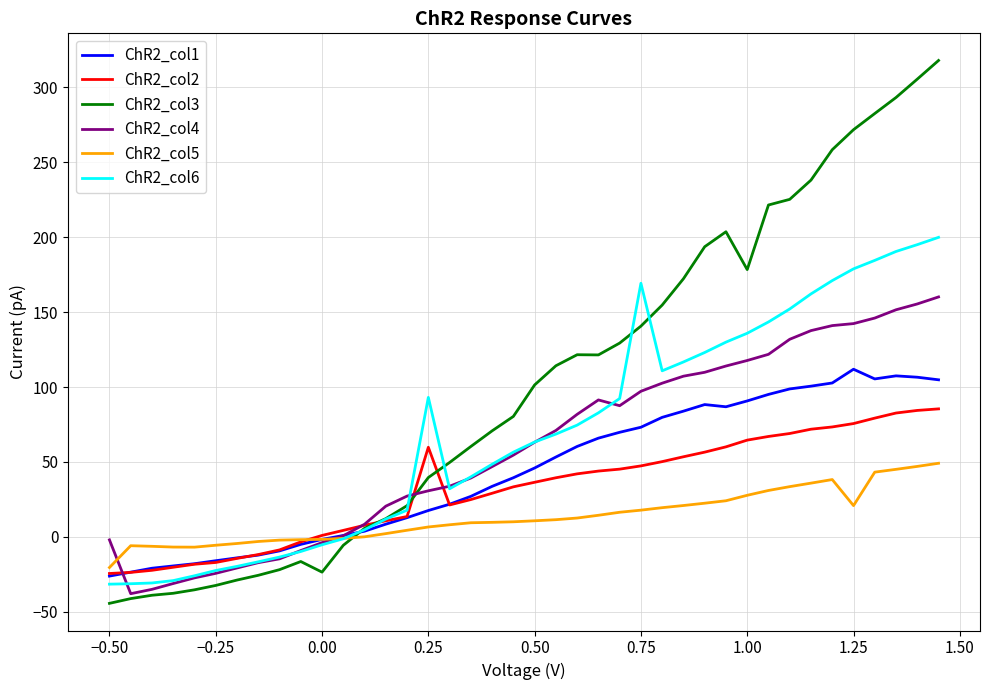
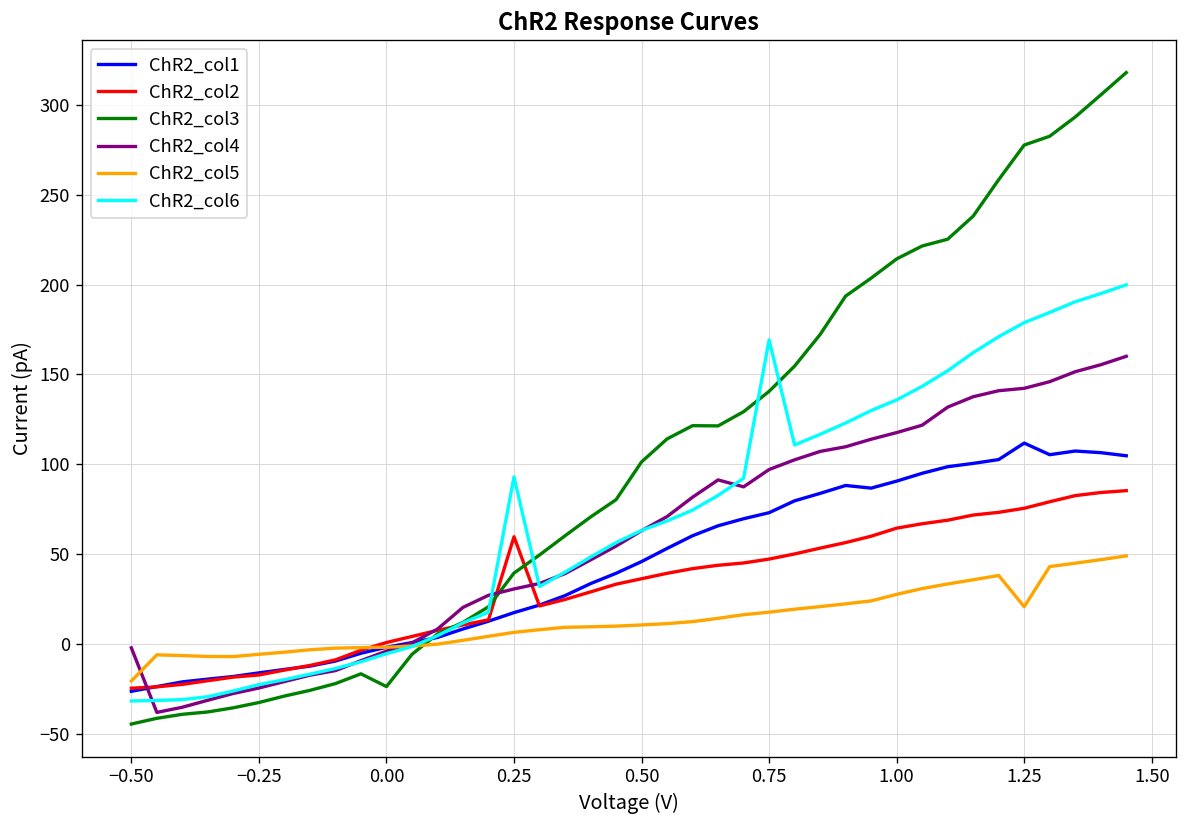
  {
    "ChR2_col1": {
      "−0.50": -26,
      "0.25": 18,
      "0.50": 46,
      "0.75": 73,
      "1.00": 91,
      "1.25": 112
    },
    "ChR2_col2": {
      "−0.50": -24,
      "0.00": 1,
      "0.25": 60,
      "0.50": 36,
      "0.75": 47,
      "1.00": 65,
      "1.25": 76
    },
    "ChR2_col3": {
      "−0.50": -44,
      "−0.25": -32,
      "0.00": -24,
      "0.25": 40,
      "0.50": 101,
      "0.75": 141,
-     "1.00": 178,
-     "1.25": 272
+     "1.00": 214,
+     "1.25": 278
    },
    "ChR2_col4": {
      "−0.50": -2,
      "−0.25": -24,
      "0.25": 31,
      "0.75": 97,
      "1.00": 118,
      "1.25": 142
    },
    "ChR2_col5": {
      "−0.50": -20,
      "−0.25": -6,
      "0.25": 7,
      "0.50": 11,
      "0.75": 18,
      "1.00": 28,
      "1.25": 21
    },
    "ChR2_col6": {
      "−0.50": -32,
      "−0.25": -22,
      "0.25": 93,
      "0.75": 169,
      "1.00": 136,
      "1.25": 179
    }
  }
